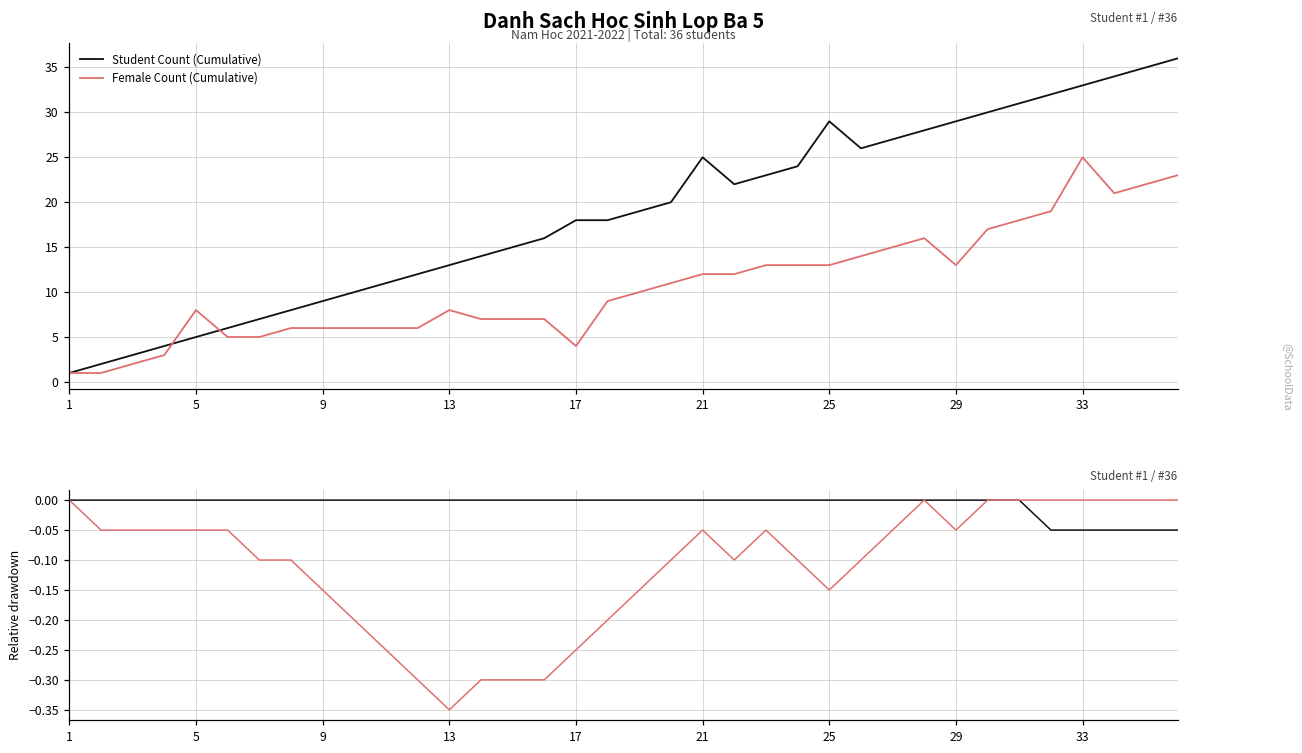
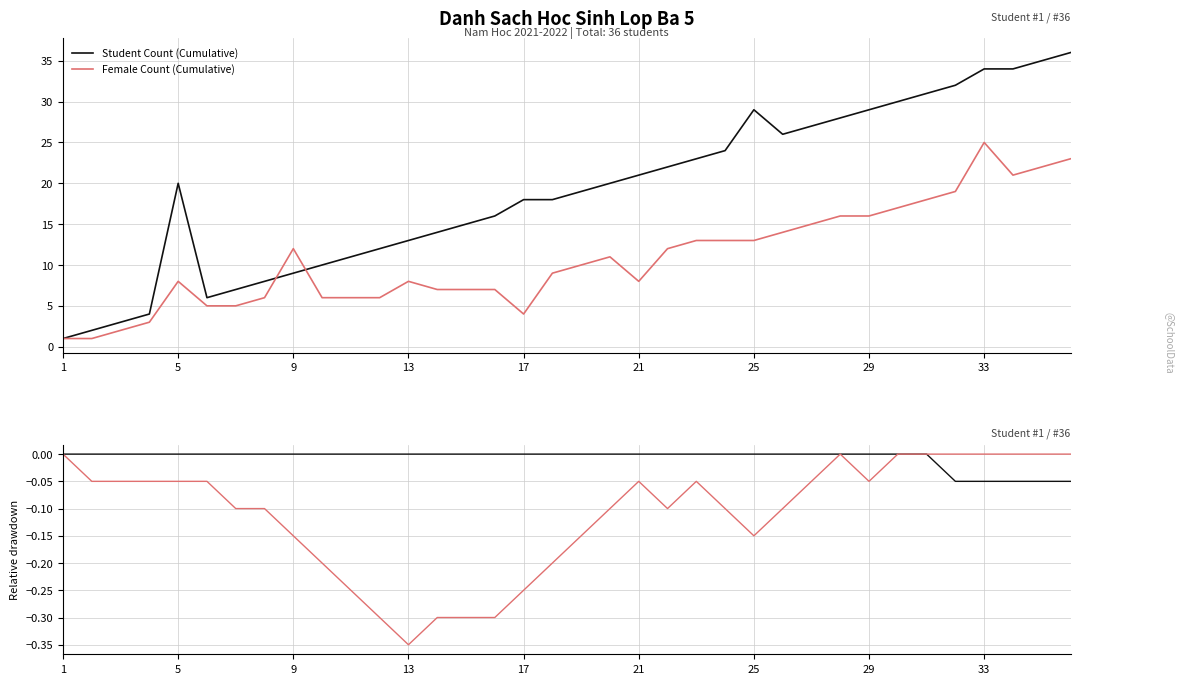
  {
    "Danh Sach Hoc Sinh Lop Ba 5": {
      "Student Count (Cumulative)": {
-       "5": 5,
+       "5": 20,
        "9": 9,
        "13": 13,
        "17": 18,
-       "21": 25,
+       "21": 21,
        "25": 29,
        "29": 29,
-       "33": 33
+       "33": 34
      },
      "Female Count (Cumulative)": {
        "5": 8,
-       "9": 6,
+       "9": 12,
        "13": 8,
        "17": 4,
-       "21": 12,
+       "21": 8,
        "25": 13,
-       "29": 13,
+       "29": 16,
        "33": 25
      }
    }
  }
